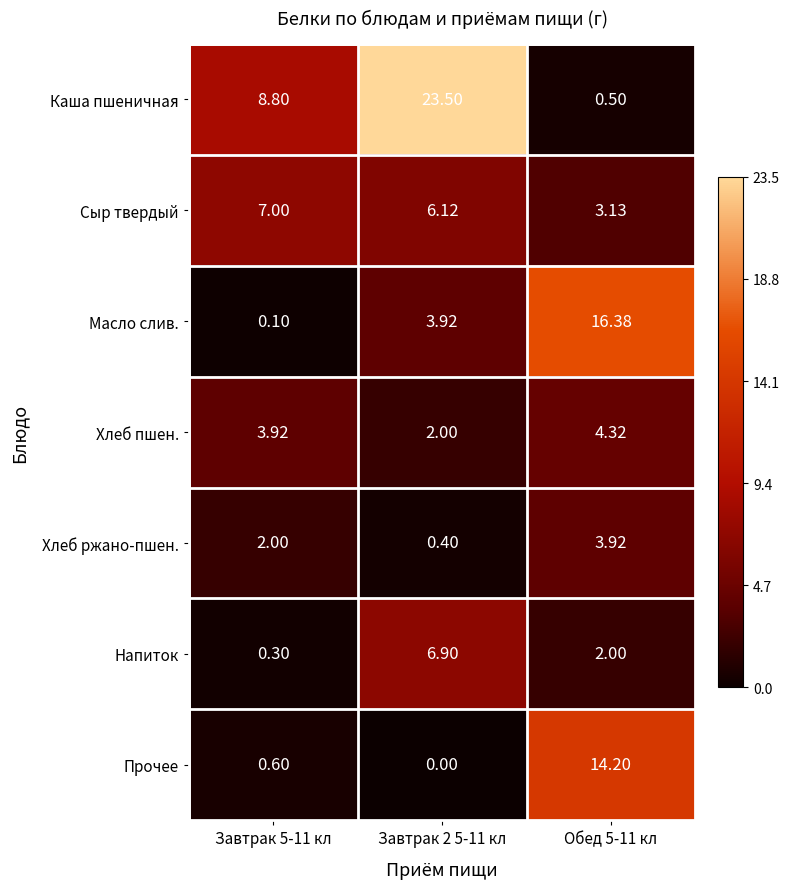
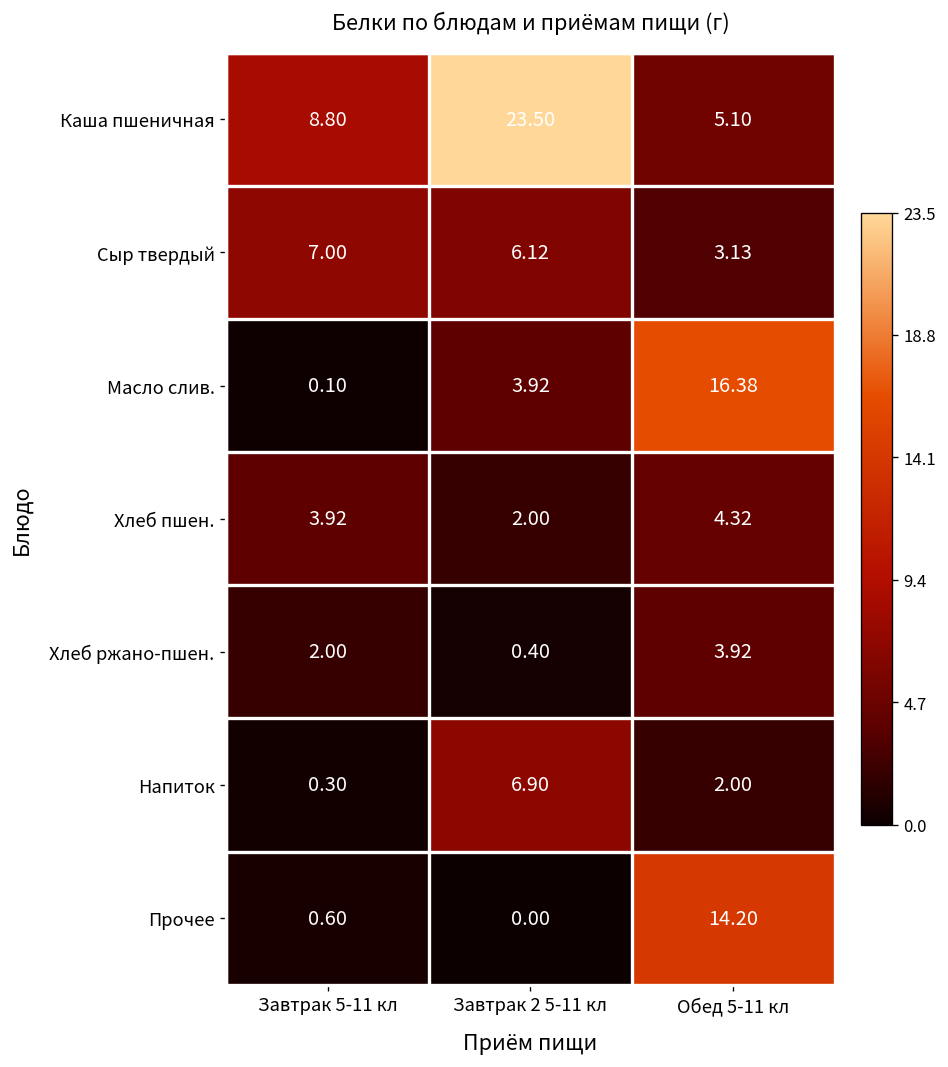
  {
    "Каша пшеничная": {
      "Завтрак 5-11 кл": 8.80,
      "Завтрак 2 5-11 кл": 23.50,
-     "Обед 5-11 кл": 0.50
+     "Обед 5-11 кл": 5.10
    },
    "Сыр твердый": {
      "Завтрак 5-11 кл": 7.00,
      "Завтрак 2 5-11 кл": 6.12,
      "Обед 5-11 кл": 3.13
    },
    "Масло слив.": {
      "Завтрак 5-11 кл": 0.10,
      "Завтрак 2 5-11 кл": 3.92,
      "Обед 5-11 кл": 16.38
    },
    "Хлеб пшен.": {
      "Завтрак 5-11 кл": 3.92,
      "Завтрак 2 5-11 кл": 2.00,
      "Обед 5-11 кл": 4.32
    },
    "Хлеб ржано-пшен.": {
      "Завтрак 5-11 кл": 2.00,
      "Завтрак 2 5-11 кл": 0.40,
      "Обед 5-11 кл": 3.92
    },
    "Напиток": {
      "Завтрак 5-11 кл": 0.30,
      "Завтрак 2 5-11 кл": 6.90,
      "Обед 5-11 кл": 2.00
    },
    "Прочее": {
      "Завтрак 5-11 кл": 0.60,
      "Завтрак 2 5-11 кл": 0.00,
      "Обед 5-11 кл": 14.20
    }
  }
